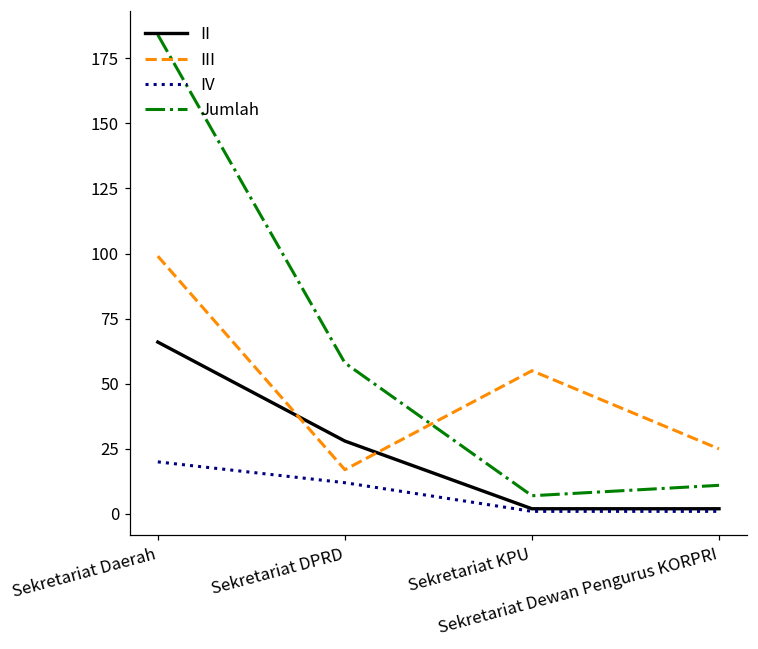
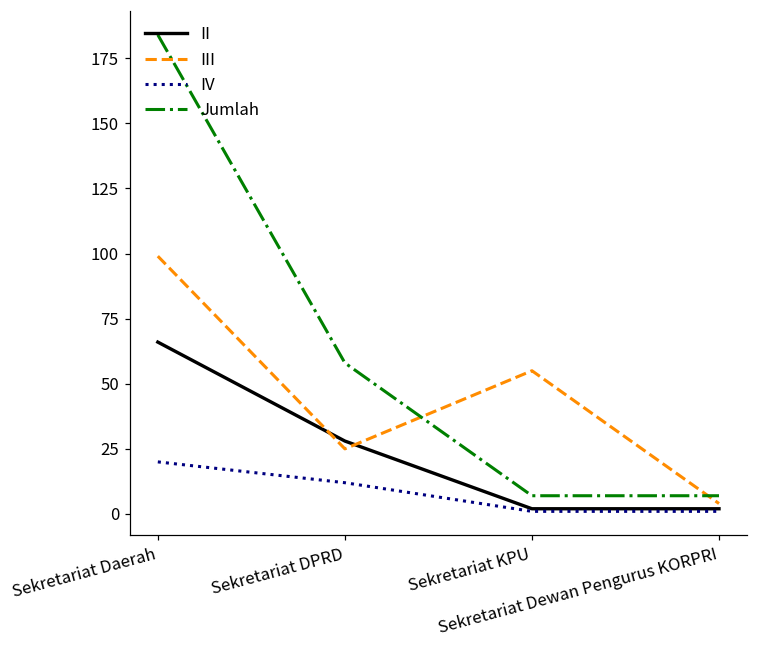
  {
    "II": {
      "Sekretariat Daerah": 66,
      "Sekretariat DPRD": 28
    },
    "III": {
      "Sekretariat Daerah": 99,
-     "Sekretariat DPRD": 17,
+     "Sekretariat DPRD": 25,
      "Sekretariat KPU": 55,
-     "Sekretariat Dewan Pengurus KORPRI": 25
+     "Sekretariat Dewan Pengurus KORPRI": 4
    },
    "IV": {
      "Sekretariat Daerah": 20,
      "Sekretariat DPRD": 12
    },
    "Jumlah": {
      "Sekretariat Daerah": 184,
      "Sekretariat DPRD": 58,
      "Sekretariat KPU": 7,
-     "Sekretariat Dewan Pengurus KORPRI": 11
+     "Sekretariat Dewan Pengurus KORPRI": 7
    }
  }
